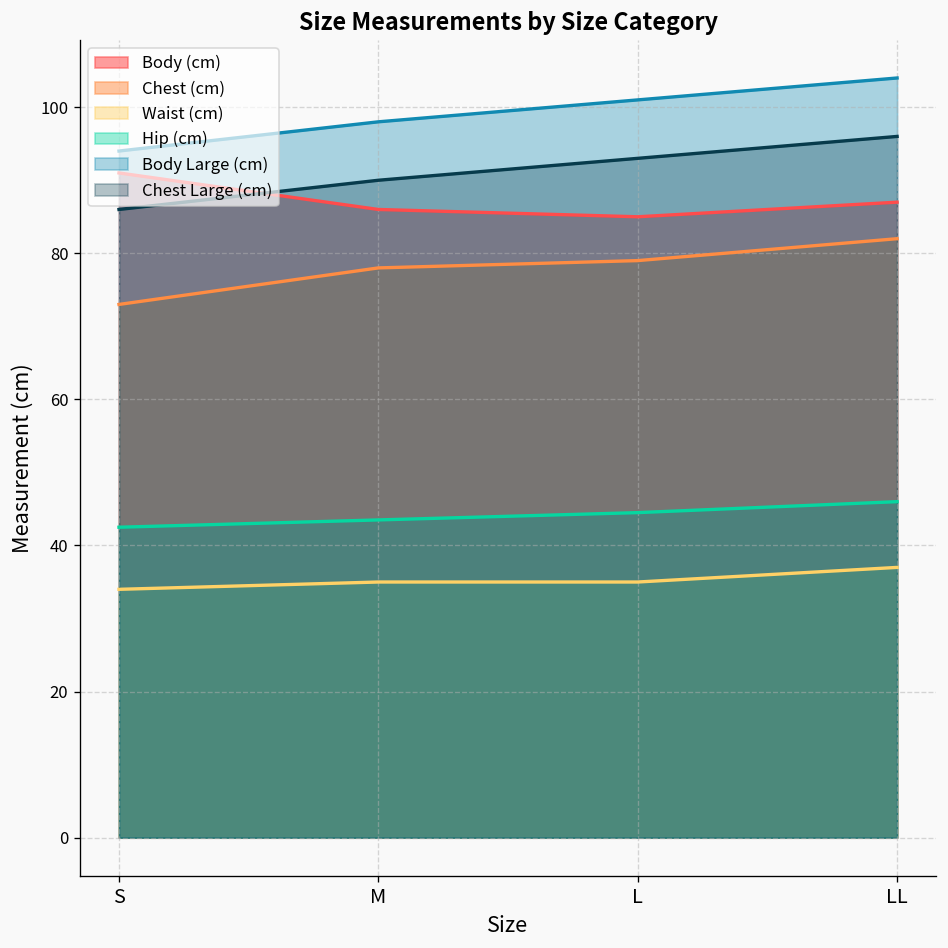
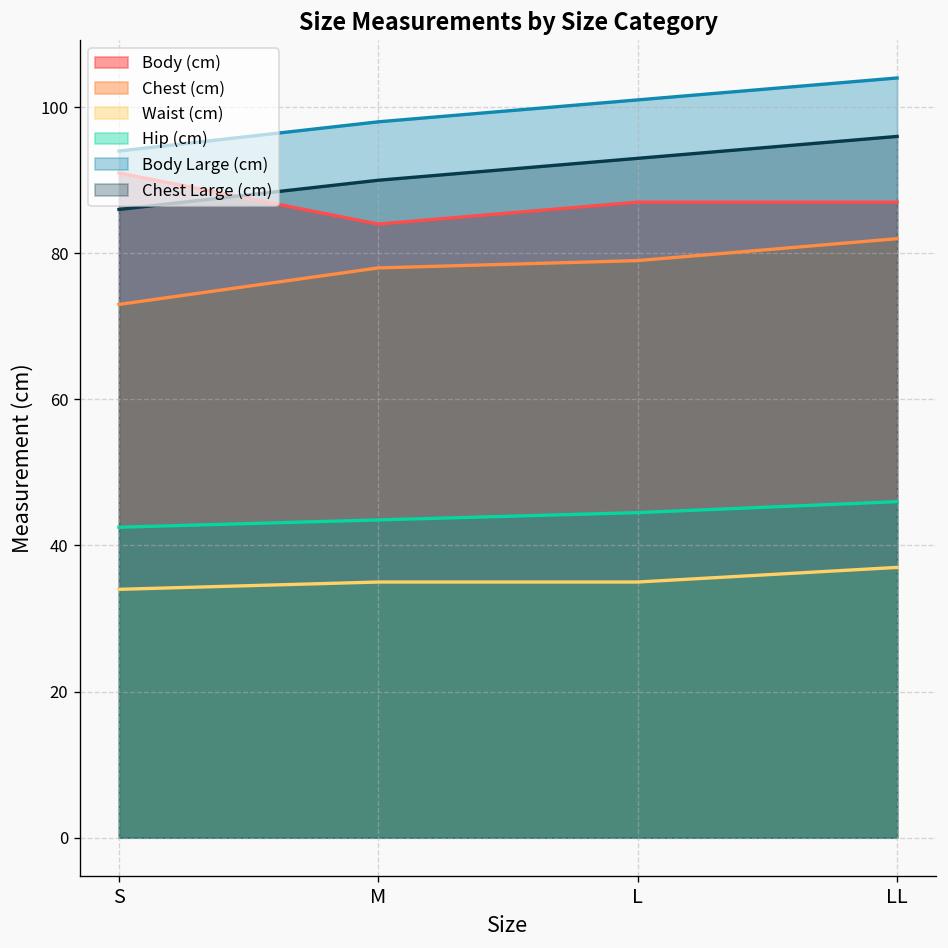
  {
    "Body (cm)": {
-     "M": 86,
-     "L": 85,
+     "M": 84,
+     "L": 87,
      "LL": 87
    },
    "Chest (cm)": {
      "S": 73,
      "M": 78,
      "L": 79,
      "LL": 82
    },
    "Waist (cm)": {
      "S": 34,
      "M": 35,
      "L": 35,
      "LL": 37
    }
  }
